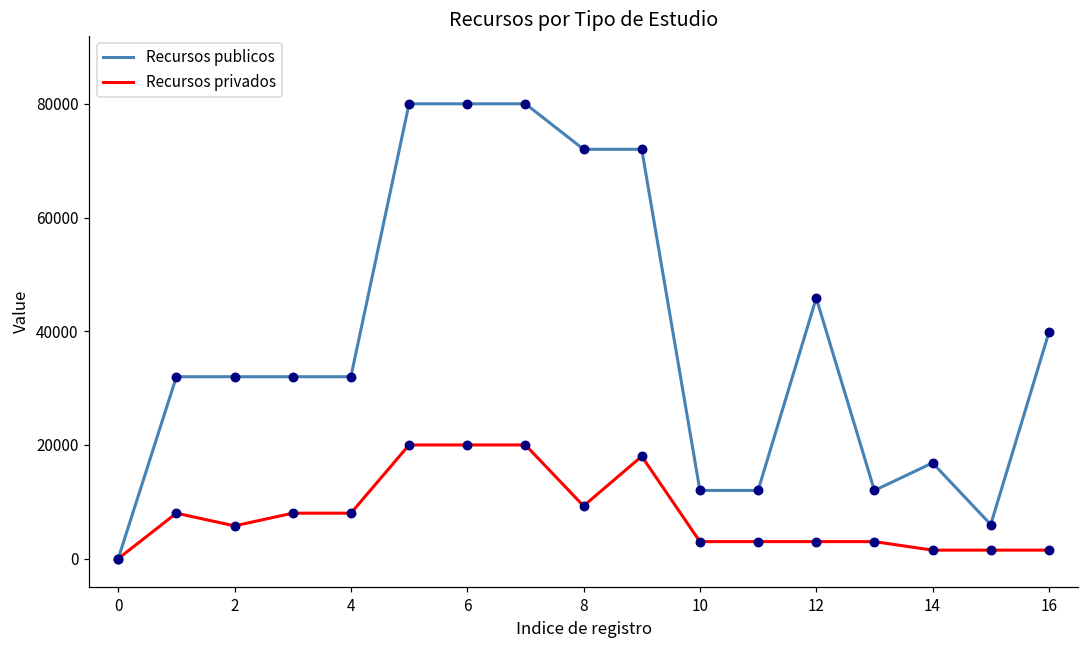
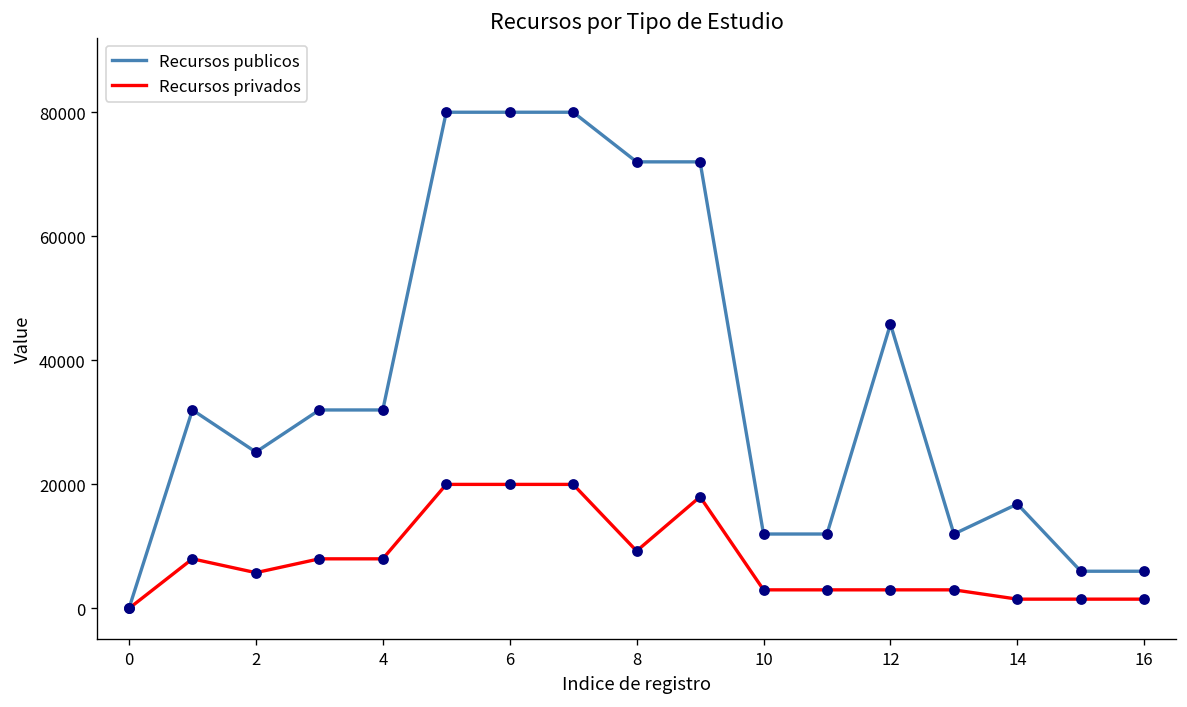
  {
    "Recursos publicos": {
-     "2": 32000,
+     "2": 25000,
      "4": 32000,
      "6": 80000,
      "8": 72000,
      "10": 12000,
      "12": 46000,
      "14": 17000,
-     "16": 40000
+     "16": 6000
    },
    "Recursos privados": {
      "2": 6000,
      "4": 8000,
      "6": 20000,
      "8": 9000,
      "10": 3000,
      "12": 3000,
      "14": 2000,
      "16": 2000
    }
  }
